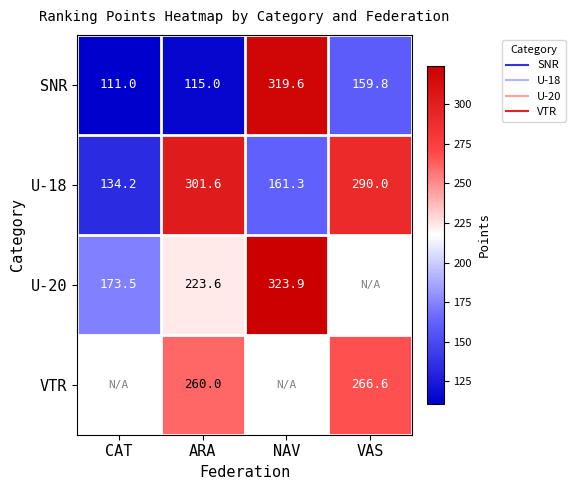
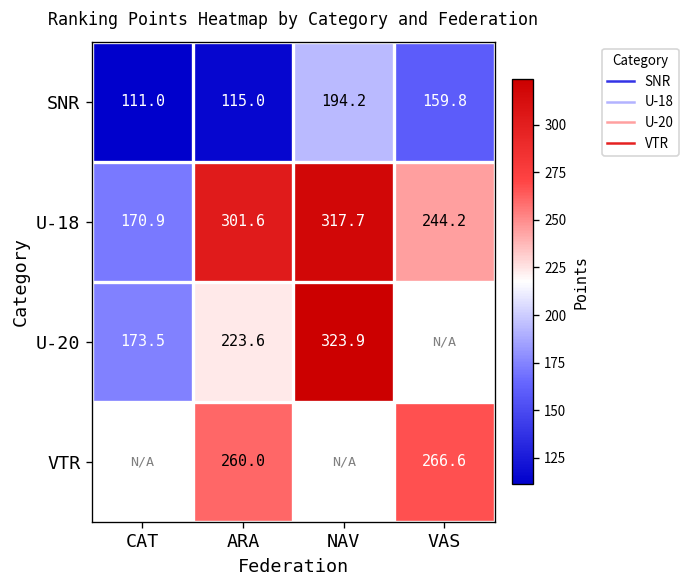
  {
    "SNR": {
      "CAT": 111.0,
      "ARA": 115.0,
-     "NAV": 319.6,
+     "NAV": 194.2,
      "VAS": 159.8
    },
    "U-18": {
-     "CAT": 134.2,
+     "CAT": 170.9,
      "ARA": 301.6,
-     "NAV": 161.3,
-     "VAS": 290.0
+     "NAV": 317.7,
+     "VAS": 244.2
    },
    "U-20": {
      "CAT": 173.5,
      "ARA": 223.6,
      "NAV": 323.9
    },
    "VTR": {
      "ARA": 260.0,
      "VAS": 266.6
    }
  }
